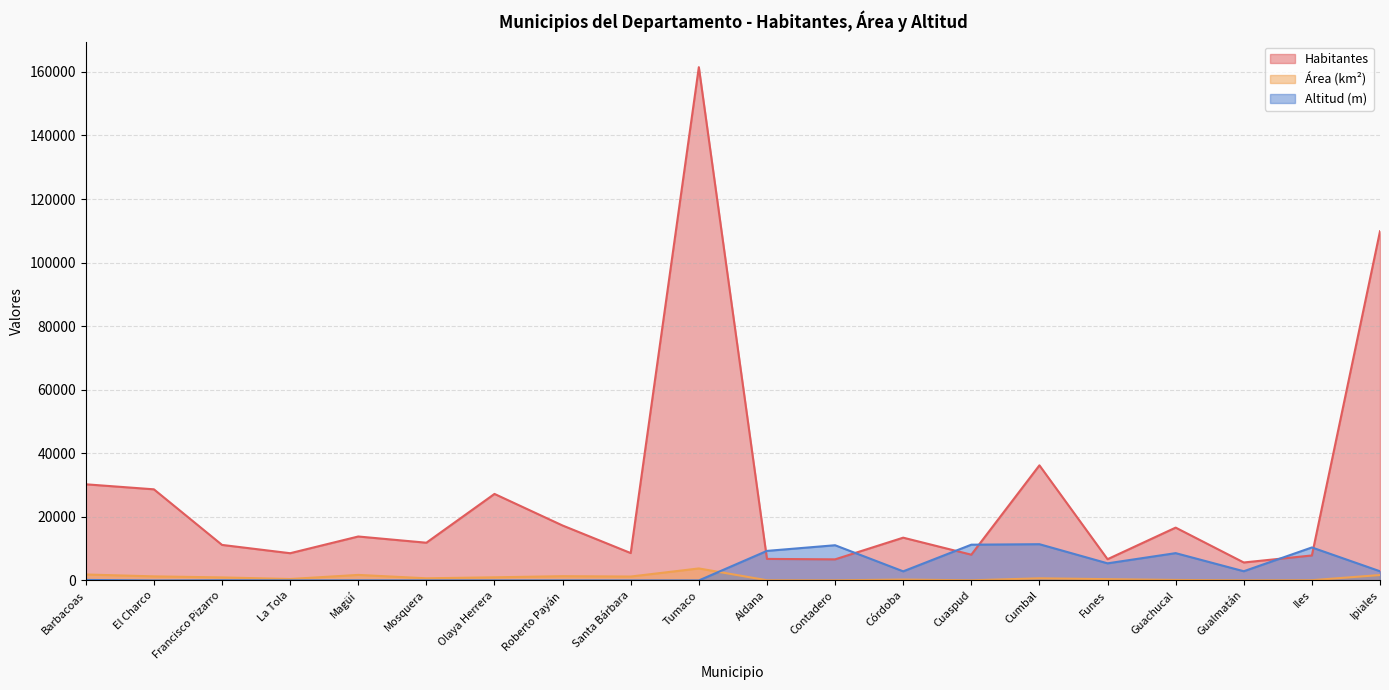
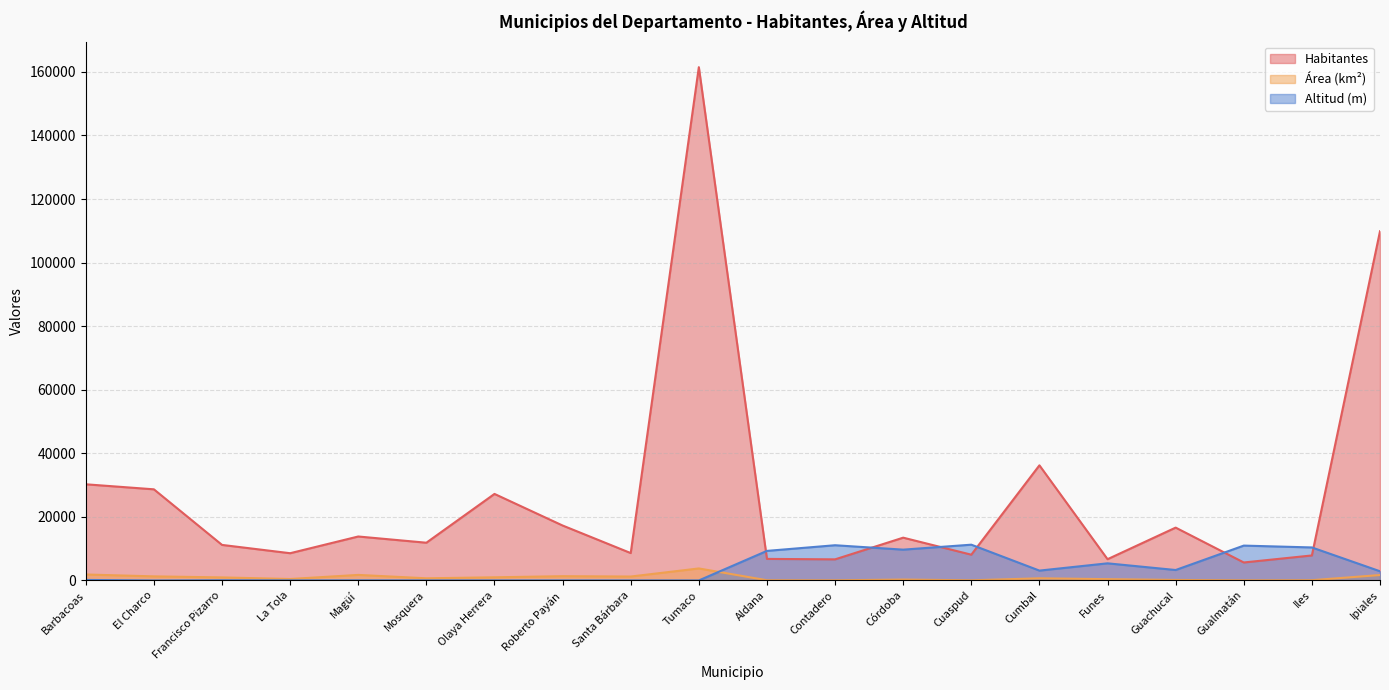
  {
    "Altitud (m)": {
      "Barbacoas": 0,
      "El Charco": 0,
      "Francisco Pizarro": 0,
      "Magüí": 0,
      "Olaya Herrera": 0,
      "Roberto Payán": 0,
      "Santa Bárbara": 0,
      "Tumaco": 0,
      "Aldana": 9000,
      "Contadero": 11000,
-     "Córdoba": 3000,
+     "Córdoba": 10000,
      "Cuaspud": 11000,
-     "Cumbal": 11000,
+     "Cumbal": 3000,
      "Funes": 5000,
-     "Guachucal": 9000,
-     "Gualmatán": 3000,
+     "Guachucal": 3000,
+     "Gualmatán": 11000,
      "Iles": 10000,
      "Ipiales": 3000
    }
  }
